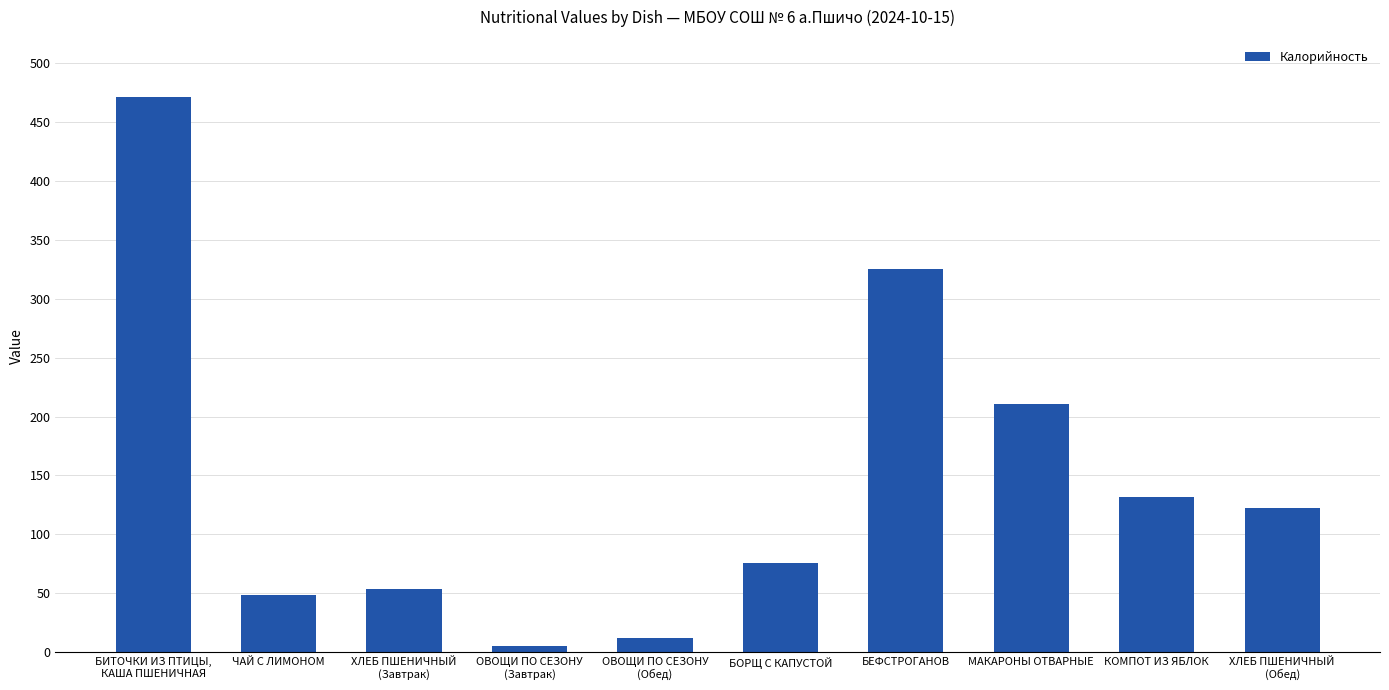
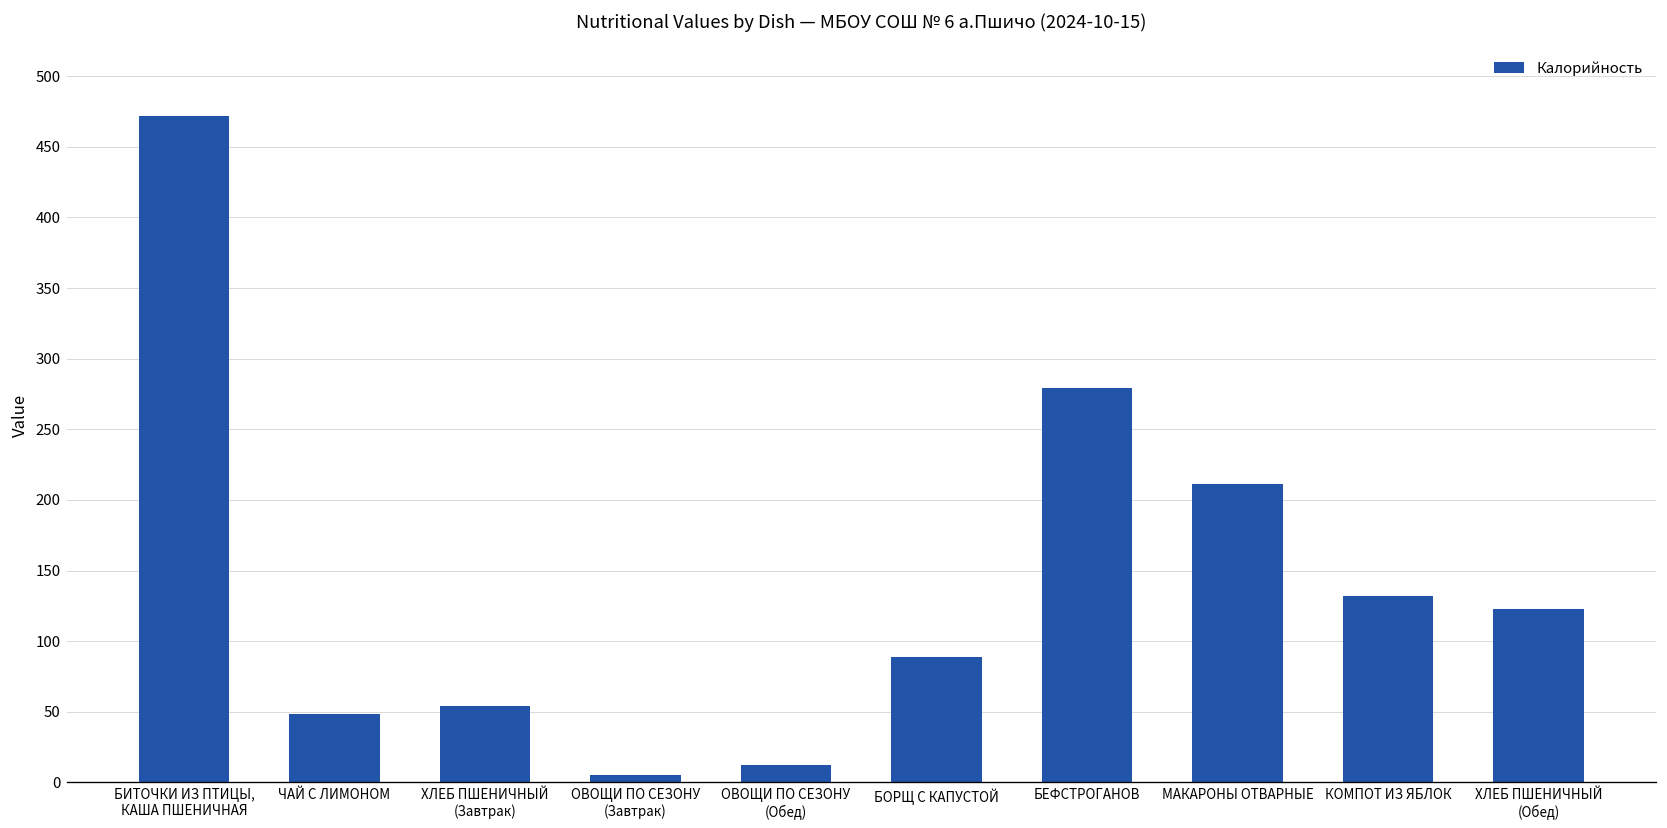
  {
    "БИТОЧКИ ИЗ ПТИЦЫ, КАША ПШЕНИЧНАЯ": 472,
    "ЧАЙ С ЛИМОНОМ": 49,
    "ХЛЕБ ПШЕНИЧНЫЙ (Завтрак)": 54,
    "ОВОЩИ ПО СЕЗОНУ (Завтрак)": 5,
    "ОВОЩИ ПО СЕЗОНУ (Обед)": 12,
-   "БОРЩ С КАПУСТОЙ": 76,
-   "БЕФСТРОГАНОВ": 326,
+   "БОРЩ С КАПУСТОЙ": 89,
+   "БЕФСТРОГАНОВ": 279,
    "МАКАРОНЫ ОТВАРНЫЕ": 211,
    "КОМПОТ ИЗ ЯБЛОК": 132,
    "ХЛЕБ ПШЕНИЧНЫЙ (Обед)": 123
  }
